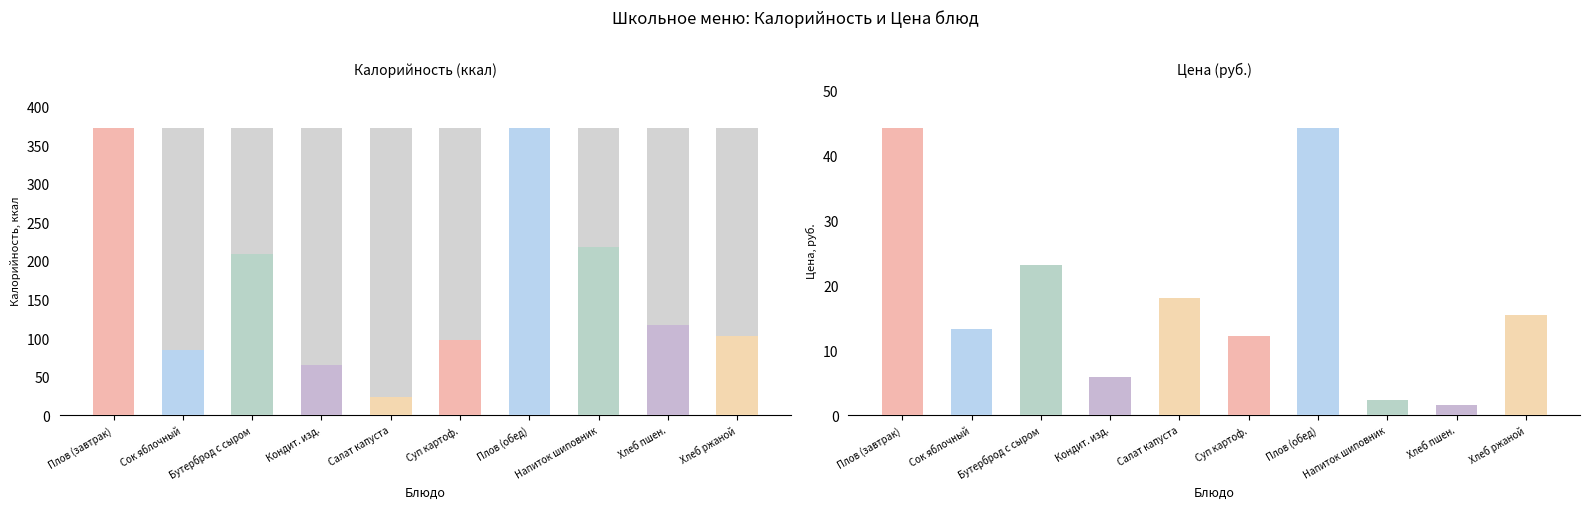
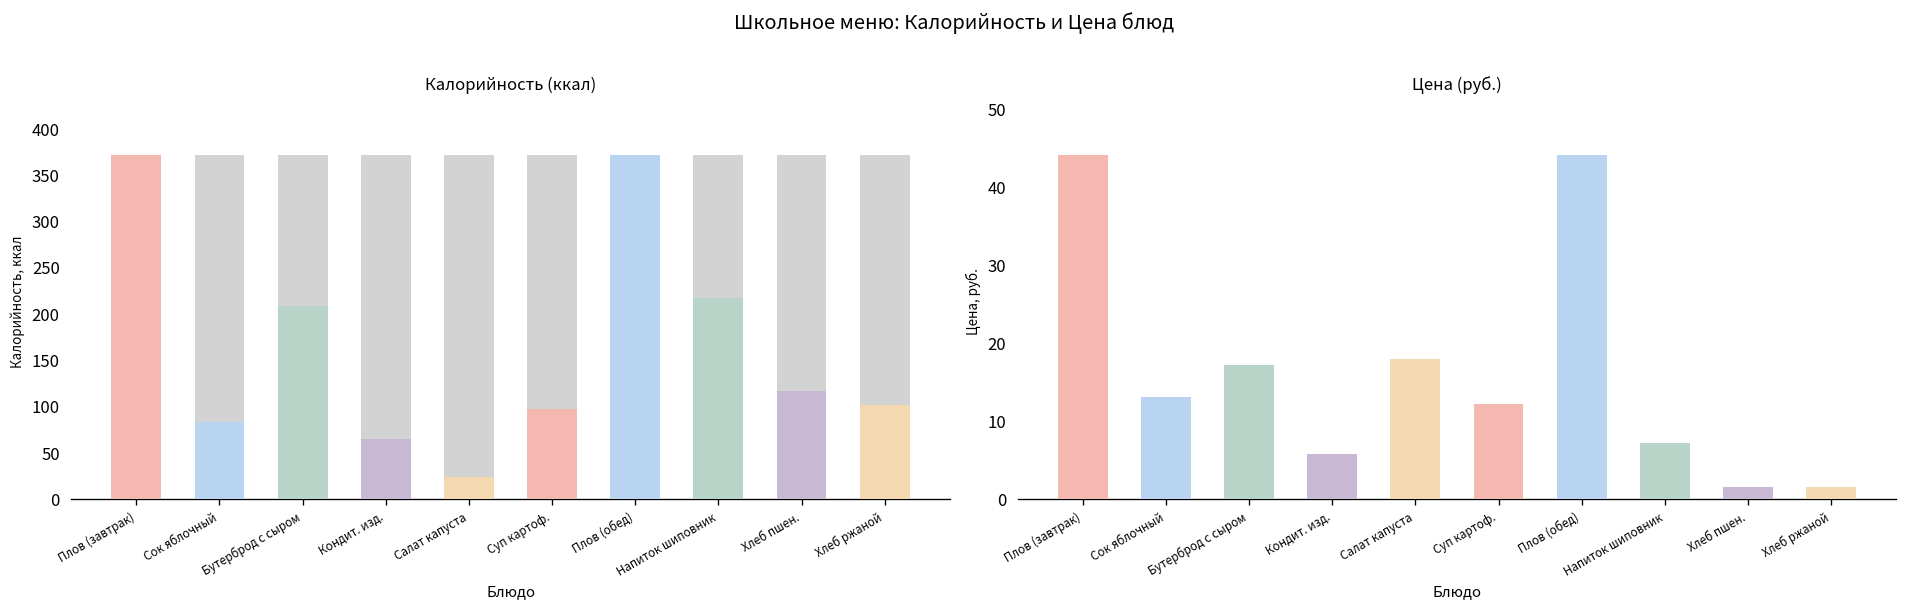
  {
    "Цена (руб.)": {
      "Плов (завтрак)": 44,
      "Сок яблочный": 13,
-     "Бутерброд с сыром": 23,
+     "Бутерброд с сыром": 17,
      "Кондит. изд.": 6,
      "Салат капуста": 18,
      "Суп картоф.": 12,
      "Плов (обед)": 44,
-     "Напиток шиповник": 2,
+     "Напиток шиповник": 7,
      "Хлеб пшен.": 2,
-     "Хлеб ржаной": 16
+     "Хлеб ржаной": 2
    }
  }
